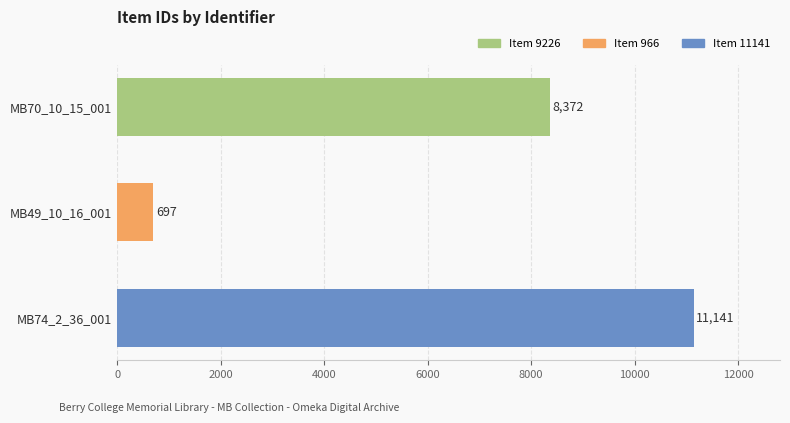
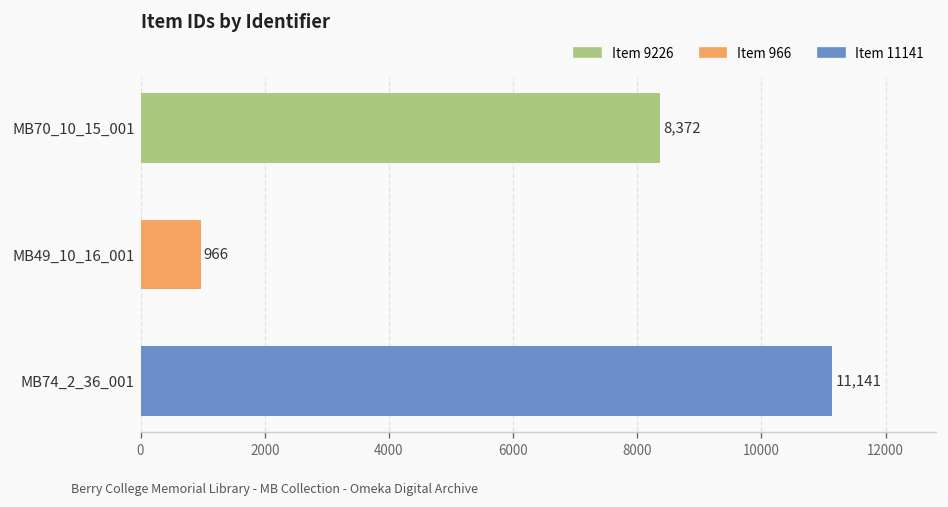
  {
    "MB70_10_15_001": "8,372",
-   "MB49_10_16_001": "697",
+   "MB49_10_16_001": "966",
    "MB74_2_36_001": "11,141"
  }
